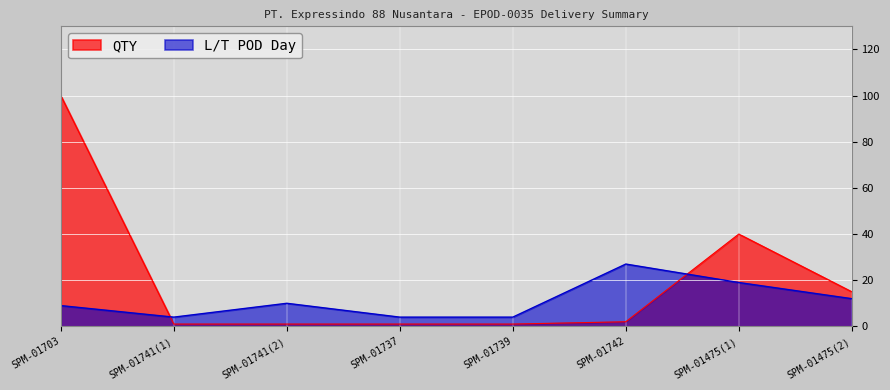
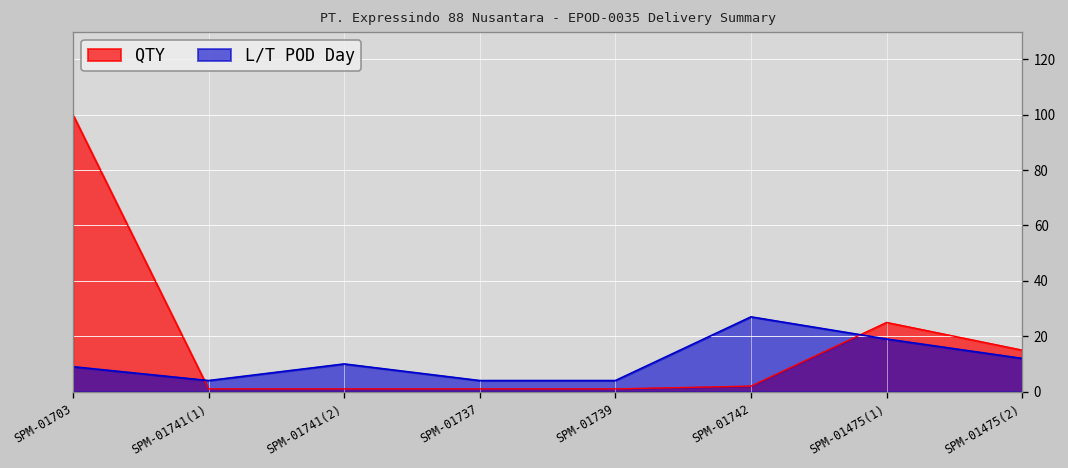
  {
    "QTY": {
      "SPM-01703": 100,
      "SPM-01741(1)": 1,
      "SPM-01741(2)": 1,
      "SPM-01737": 1,
      "SPM-01739": 1,
      "SPM-01742": 2,
-     "SPM-01475(1)": 40,
+     "SPM-01475(1)": 25,
      "SPM-01475(2)": 15
    },
    "L/T POD Day": {
      "SPM-01703": 9,
      "SPM-01741(1)": 4,
      "SPM-01741(2)": 10,
      "SPM-01737": 4,
      "SPM-01739": 4,
      "SPM-01742": 27,
      "SPM-01475(1)": 19,
      "SPM-01475(2)": 12
    }
  }
